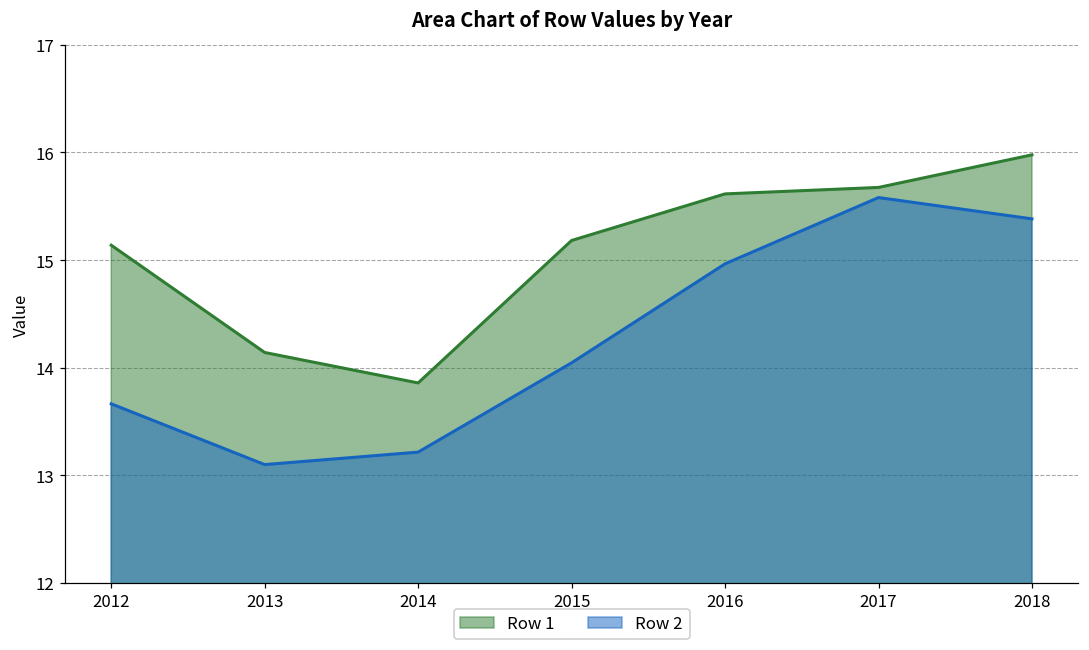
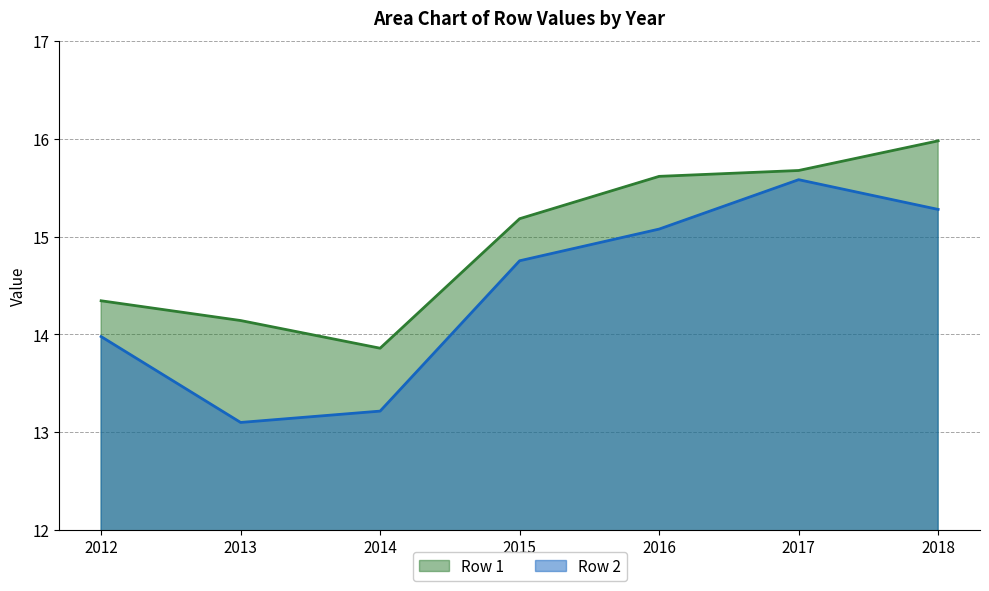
  {
    "Row 1": {
-     "2012": 15.1,
+     "2012": 14.3,
      "2013": 14.1,
      "2014": 13.9,
      "2015": 15.2,
      "2016": 15.6,
      "2017": 15.7,
      "2018": 16.0
    },
    "Row 2": {
-     "2012": 13.7,
+     "2012": 14.0,
      "2013": 13.1,
      "2014": 13.2,
-     "2015": 14.0,
-     "2016": 15.0,
+     "2015": 14.8,
+     "2016": 15.1,
      "2017": 15.6,
-     "2018": 15.4
+     "2018": 15.3
    }
  }
